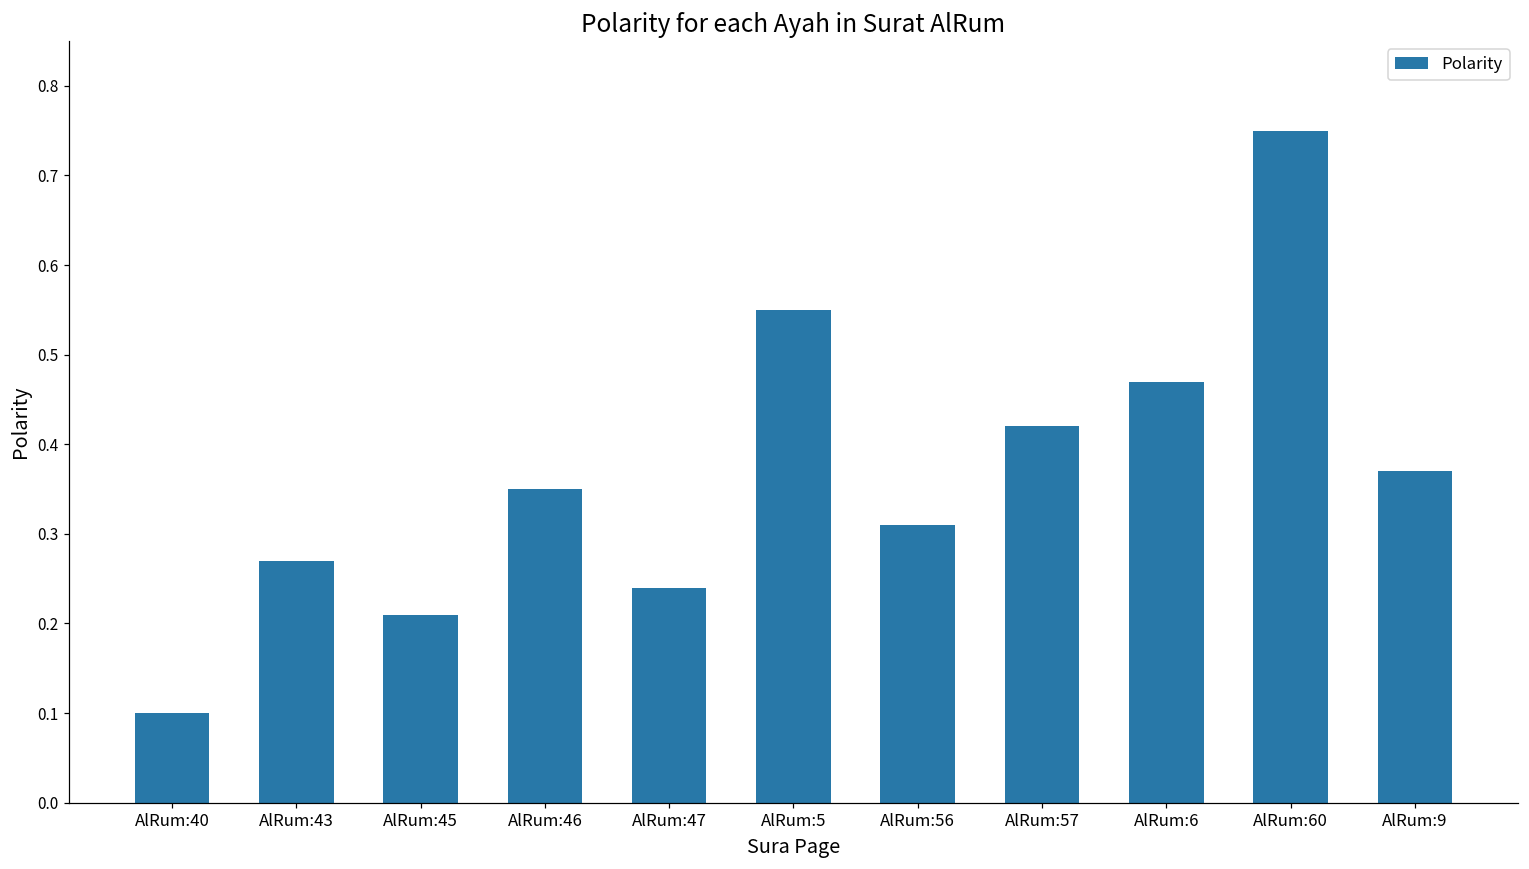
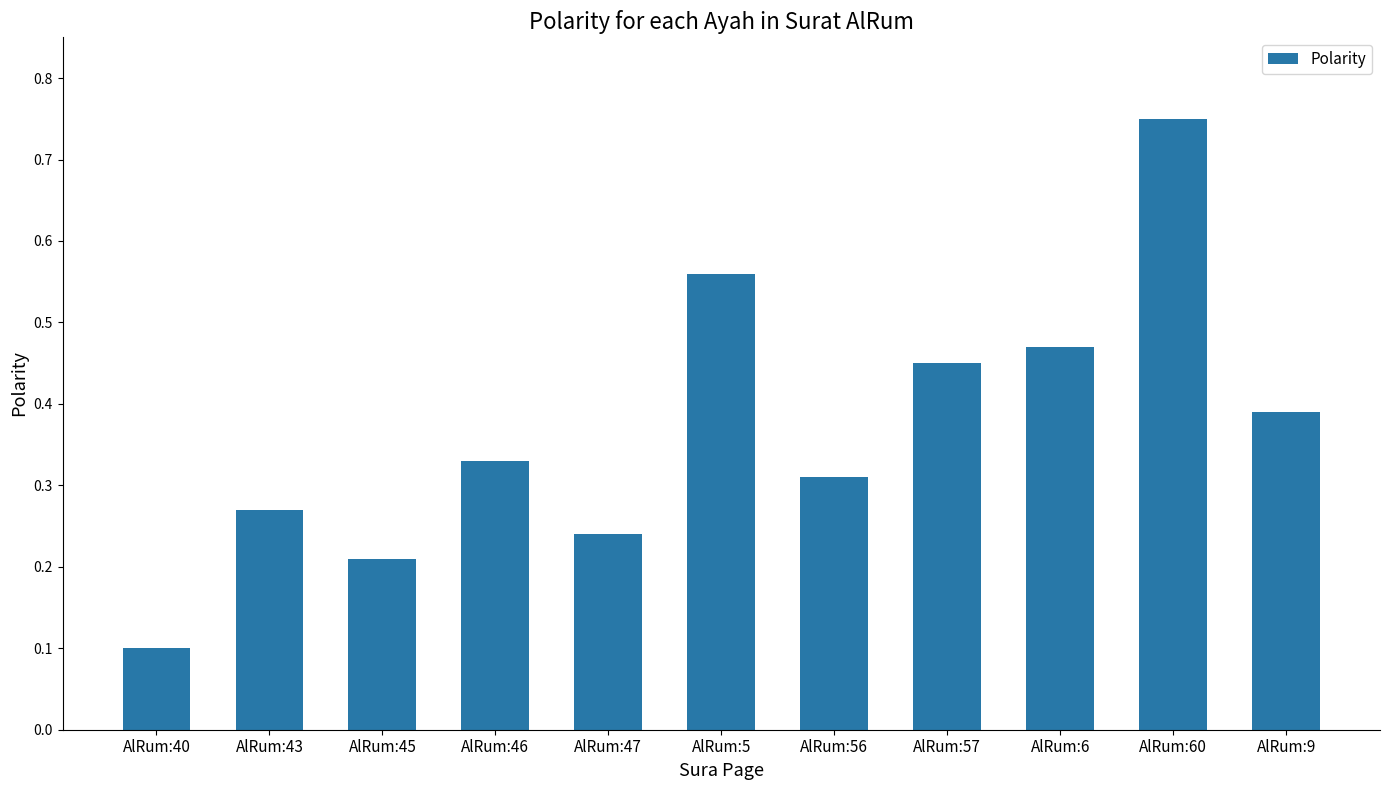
  {
    "AlRum:40": 0.10,
    "AlRum:43": 0.27,
    "AlRum:45": 0.21,
-   "AlRum:46": 0.35,
+   "AlRum:46": 0.33,
    "AlRum:47": 0.24,
-   "AlRum:5": 0.55,
+   "AlRum:5": 0.56,
    "AlRum:56": 0.31,
-   "AlRum:57": 0.42,
+   "AlRum:57": 0.45,
    "AlRum:6": 0.47,
    "AlRum:60": 0.75,
-   "AlRum:9": 0.37
+   "AlRum:9": 0.39
  }
